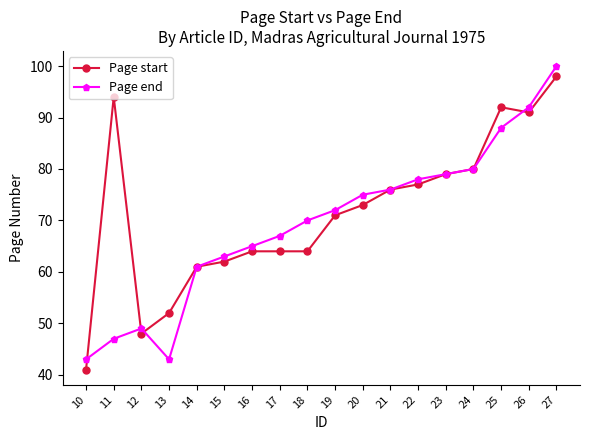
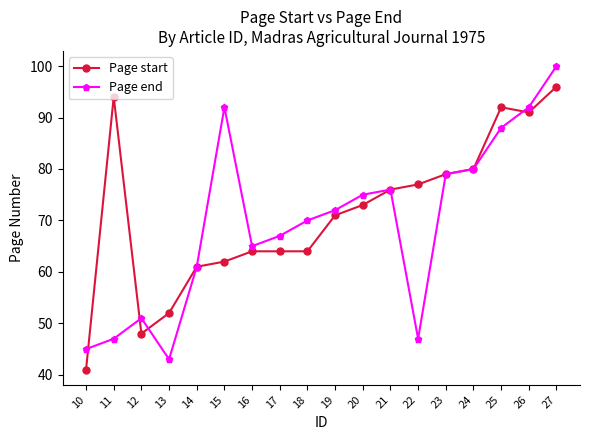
  {
    "Page start": {
      "10": 41,
      "12": 48,
      "13": 52,
      "15": 62,
      "16": 64,
      "17": 64,
      "18": 64,
      "19": 71,
      "20": 73,
      "22": 77,
      "25": 92,
      "26": 91,
-     "27": 98
+     "27": 96
    },
    "Page end": {
-     "10": 43,
+     "10": 45,
      "11": 47,
-     "12": 49,
+     "12": 51,
      "13": 43,
-     "15": 63,
+     "15": 92,
      "16": 65,
      "17": 67,
      "18": 70,
      "19": 72,
      "20": 75,
-     "22": 78,
+     "22": 47,
      "25": 88,
      "26": 92,
      "27": 100
    }
  }
